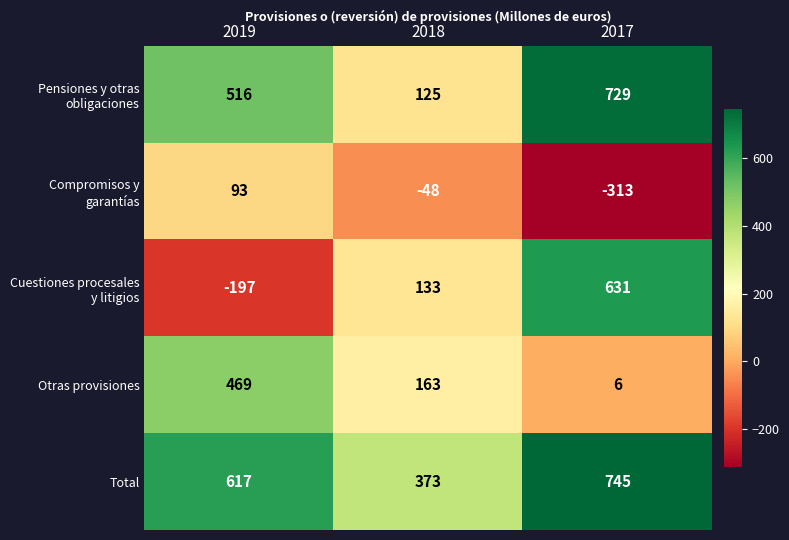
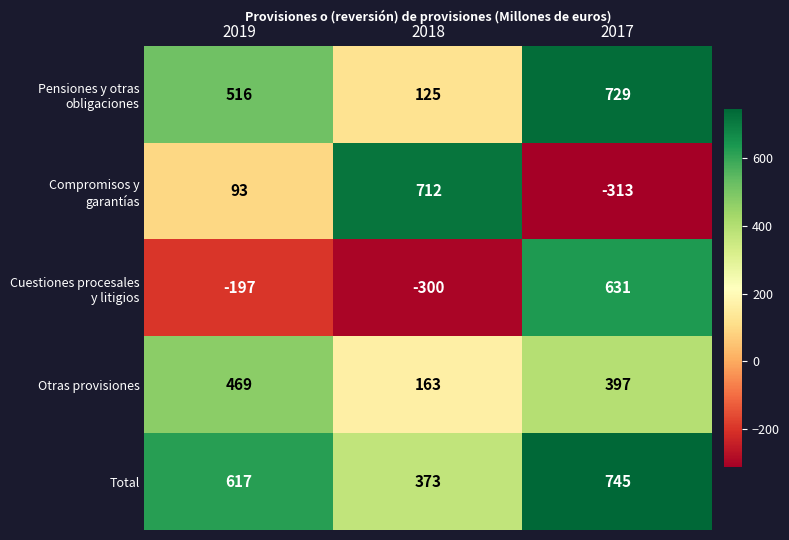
  {
    "Pensiones y otras obligaciones": {
      "2019": 516,
      "2018": 125,
      "2017": 729
    },
    "Compromisos y garantías": {
      "2019": 93,
-     "2018": -48,
+     "2018": 712,
      "2017": -313
    },
    "Cuestiones procesales y litigios": {
      "2019": -197,
-     "2018": 133,
+     "2018": -300,
      "2017": 631
    },
    "Otras provisiones": {
      "2019": 469,
      "2018": 163,
-     "2017": 6
+     "2017": 397
    },
    "Total": {
      "2019": 617,
      "2018": 373,
      "2017": 745
    }
  }
